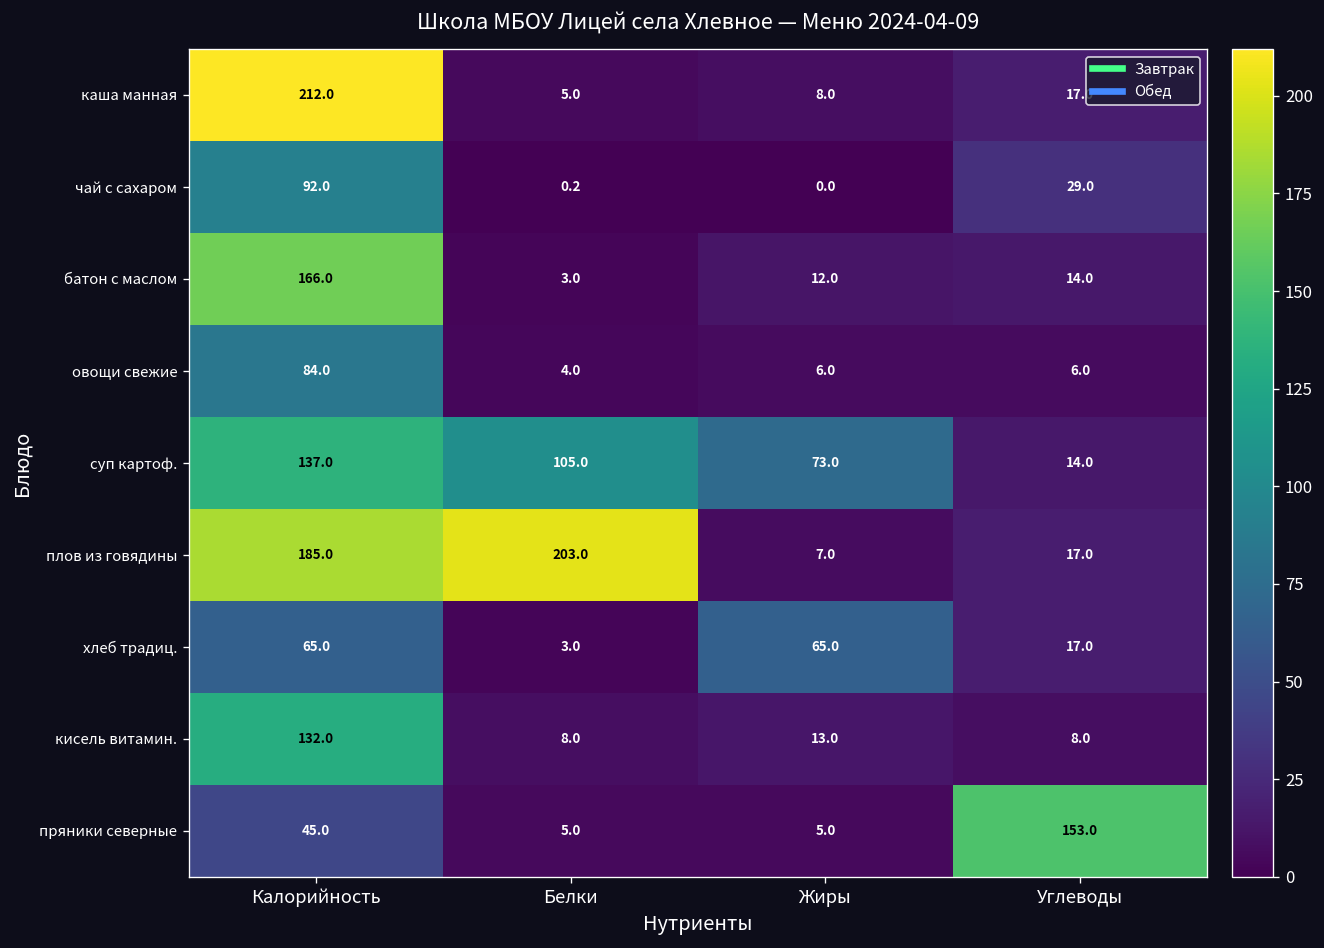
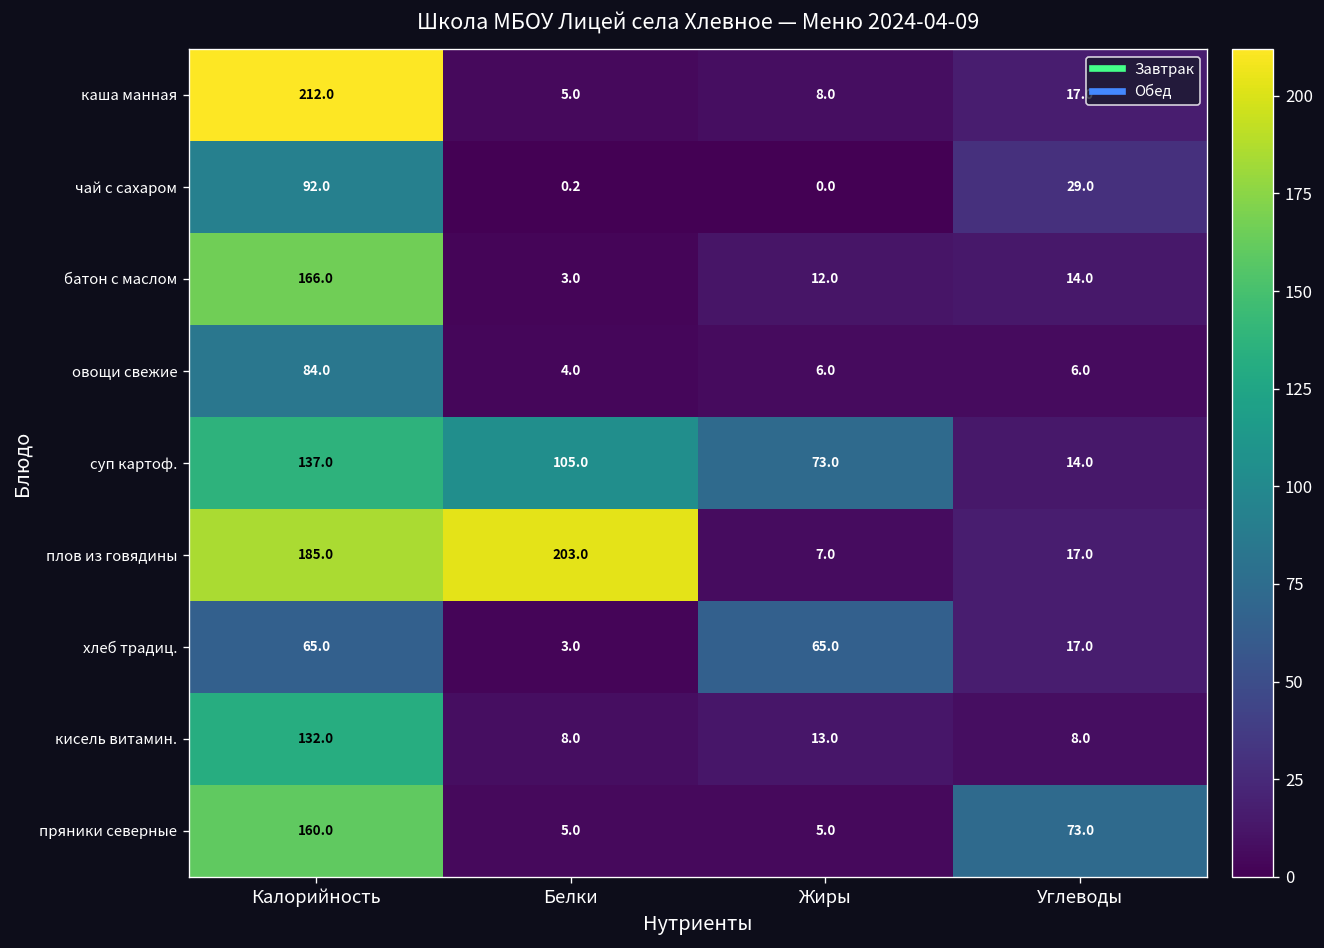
  {
    "каша манная": {
      "Калорийность": 212.0,
      "Белки": 5.0,
      "Жиры": 8.0
    },
    "чай с сахаром": {
      "Калорийность": 92.0,
      "Белки": 0.2,
      "Жиры": 0.0,
      "Углеводы": 29.0
    },
    "батон с маслом": {
      "Калорийность": 166.0,
      "Белки": 3.0,
      "Жиры": 12.0,
      "Углеводы": 14.0
    },
    "овощи свежие": {
      "Калорийность": 84.0,
      "Белки": 4.0,
      "Жиры": 6.0,
      "Углеводы": 6.0
    },
    "суп картоф.": {
      "Калорийность": 137.0,
      "Белки": 105.0,
      "Жиры": 73.0,
      "Углеводы": 14.0
    },
    "плов из говядины": {
      "Калорийность": 185.0,
      "Белки": 203.0,
      "Жиры": 7.0,
      "Углеводы": 17.0
    },
    "хлеб традиц.": {
      "Калорийность": 65.0,
      "Белки": 3.0,
      "Жиры": 65.0,
      "Углеводы": 17.0
    },
    "кисель витамин.": {
      "Калорийность": 132.0,
      "Белки": 8.0,
      "Жиры": 13.0,
      "Углеводы": 8.0
    },
    "пряники северные": {
-     "Калорийность": 45.0,
+     "Калорийность": 160.0,
      "Белки": 5.0,
      "Жиры": 5.0,
-     "Углеводы": 153.0
+     "Углеводы": 73.0
    }
  }
